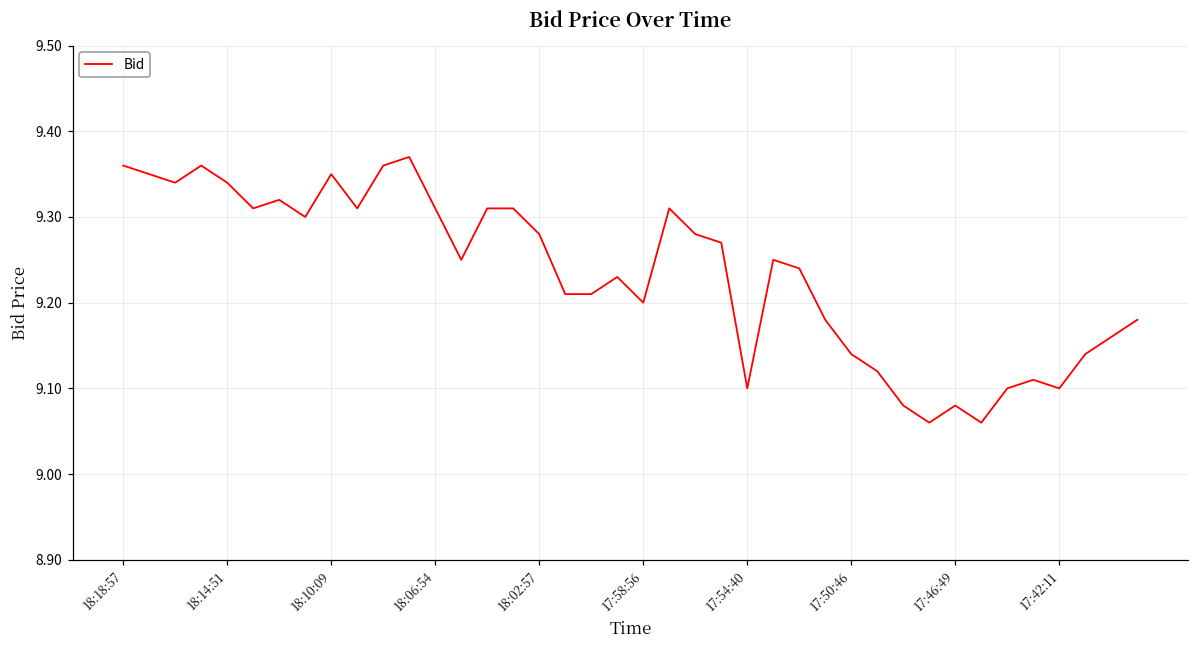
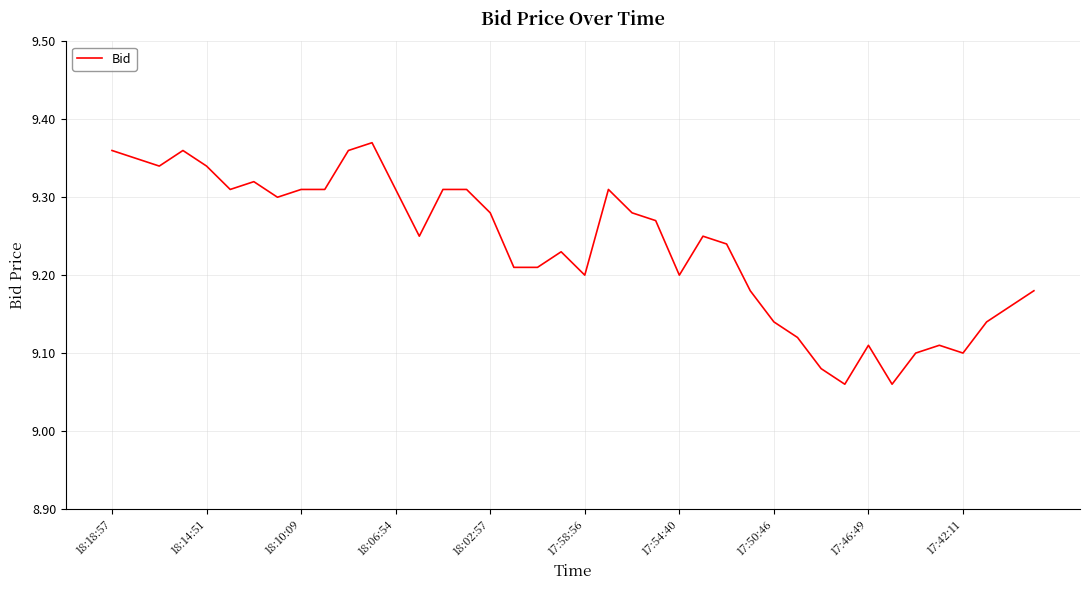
  {
    "18:18:57": 9.36,
    "18:14:51": 9.34,
-   "18:10:09": 9.35,
+   "18:10:09": 9.31,
    "18:06:54": 9.31,
    "18:02:57": 9.28,
    "17:58:56": 9.20,
-   "17:54:40": 9.1,
+   "17:54:40": 9.2,
    "17:50:46": 9.14,
-   "17:46:49": 9.08,
+   "17:46:49": 9.11,
    "17:42:11": 9.10
  }
